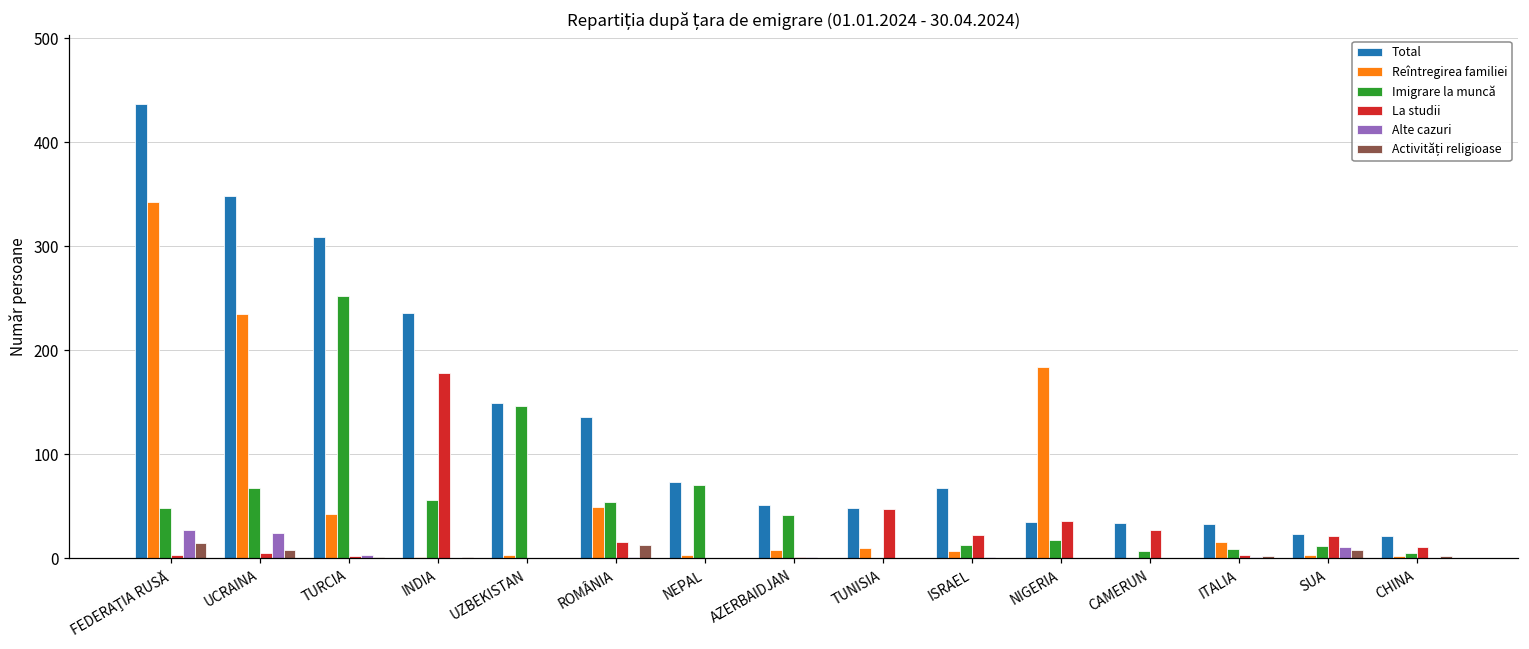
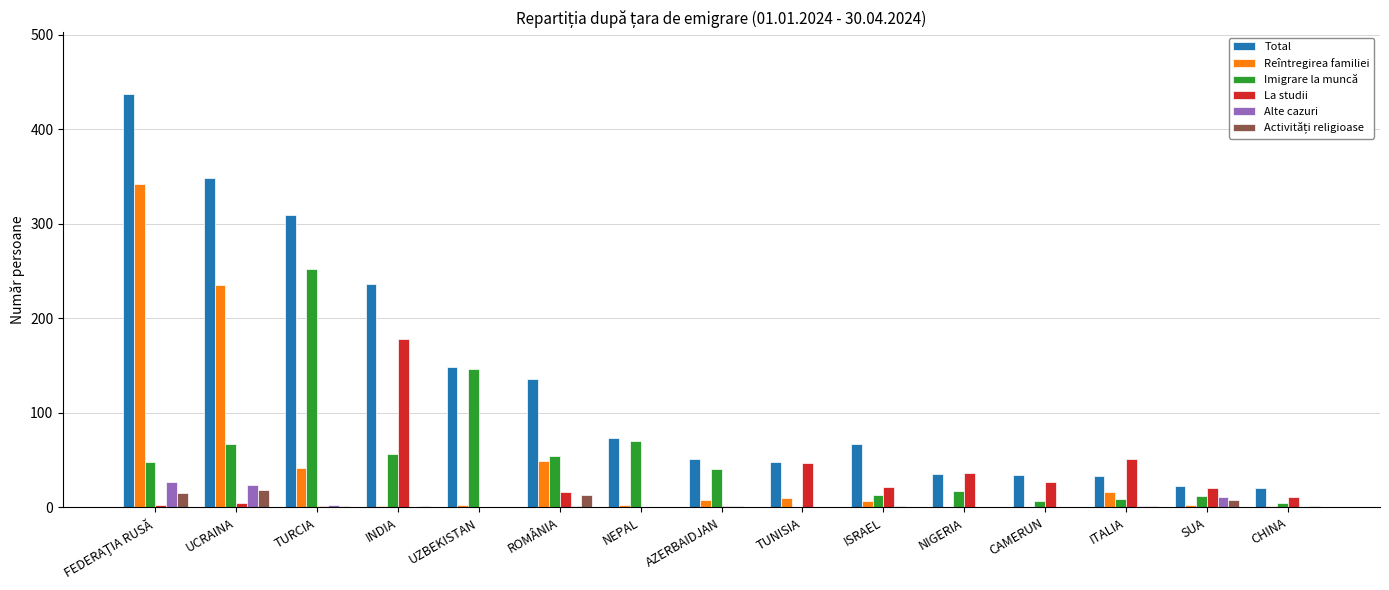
  {
    "Total": {
      "FEDERAŢIA RUSĂ": 440,
      "UCRAINA": 350,
      "TURCIA": 310,
      "INDIA": 240,
      "UZBEKISTAN": 150,
      "ROMÂNIA": 140,
      "NEPAL": 70,
      "AZERBAIDJAN": 50,
      "TUNISIA": 50,
      "ISRAEL": 70,
      "NIGERIA": 40,
      "CAMERUN": 30,
      "ITALIA": 30,
      "SUA": 20,
      "CHINA": 20
    },
    "Reîntregirea familiei": {
      "FEDERAŢIA RUSĂ": 340,
      "UCRAINA": 240,
      "TURCIA": 40,
      "UZBEKISTAN": 0,
      "ROMÂNIA": 50,
      "NEPAL": 0,
      "AZERBAIDJAN": 10,
      "TUNISIA": 10,
      "ISRAEL": 10,
-     "NIGERIA": 180,
+     "NIGERIA": 0,
      "CAMERUN": 0,
      "ITALIA": 20,
      "SUA": 0
    },
    "Imigrare la muncă": {
      "FEDERAŢIA RUSĂ": 50,
      "UCRAINA": 70,
      "TURCIA": 250,
      "INDIA": 60,
      "UZBEKISTAN": 150,
      "ROMÂNIA": 50,
      "NEPAL": 70,
      "AZERBAIDJAN": 40,
      "TUNISIA": 0,
      "ISRAEL": 10,
      "NIGERIA": 20,
      "CAMERUN": 10,
      "ITALIA": 10,
      "SUA": 10,
      "CHINA": 10
    },
    "La studii": {
      "FEDERAŢIA RUSĂ": 0,
      "UCRAINA": 10,
      "INDIA": 180,
      "UZBEKISTAN": 0,
      "ROMÂNIA": 20,
      "NEPAL": 0,
      "TUNISIA": 50,
      "ISRAEL": 20,
      "NIGERIA": 40,
      "CAMERUN": 30,
-     "ITALIA": 0,
+     "ITALIA": 50,
      "SUA": 20,
      "CHINA": 10
    },
    "Alte cazuri": {
      "FEDERAŢIA RUSĂ": 30,
      "UCRAINA": 20,
      "TURCIA": 0,
      "INDIA": 0,
      "UZBEKISTAN": 0,
      "NEPAL": 0,
      "TUNISIA": 0,
      "NIGERIA": 0,
      "CAMERUN": 0,
      "SUA": 10,
      "CHINA": 0
    },
    "Activități religioase": {
      "FEDERAŢIA RUSĂ": 20,
-     "UCRAINA": 10,
+     "UCRAINA": 20,
      "UZBEKISTAN": 0,
      "ROMÂNIA": 10,
      "NEPAL": 0,
      "AZERBAIDJAN": 0,
      "TUNISIA": 0,
      "ISRAEL": 0,
      "NIGERIA": 0,
      "CAMERUN": 0,
      "SUA": 10
    }
  }
